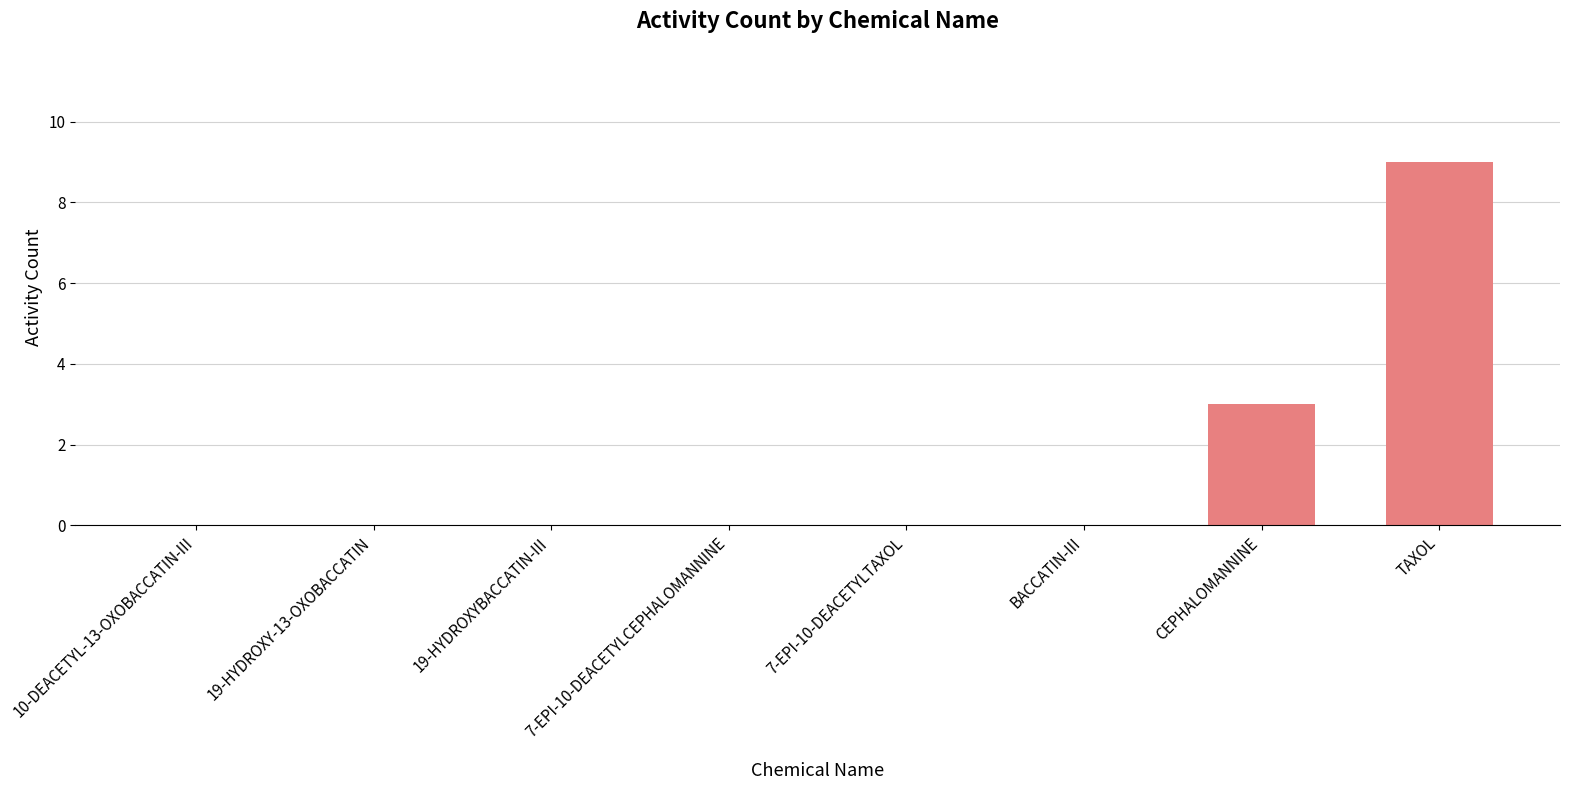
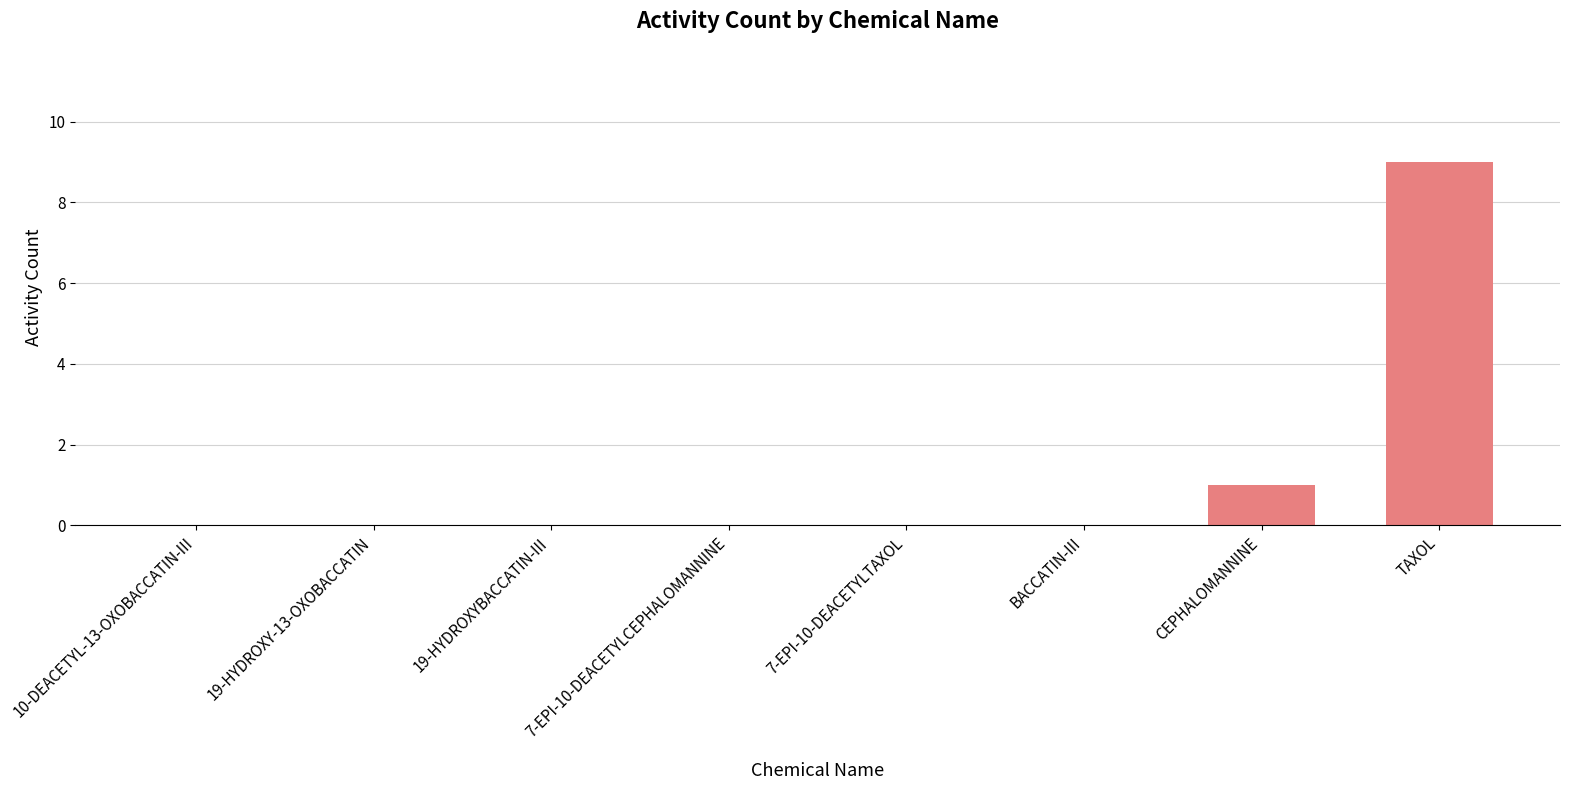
  {
    "10-DEACETYL-13-OXOBACCATIN-III": 0,
    "19-HYDROXY-13-OXOBACCATIN": 0,
    "19-HYDROXYBACCATIN-III": 0,
    "7-EPI-10-DEACETYLCEPHALOMANNINE": 0,
    "7-EPI-10-DEACETYLTAXOL": 0,
    "BACCATIN-III": 0,
-   "CEPHALOMANNINE": 3,
+   "CEPHALOMANNINE": 1,
    "TAXOL": 9
  }
